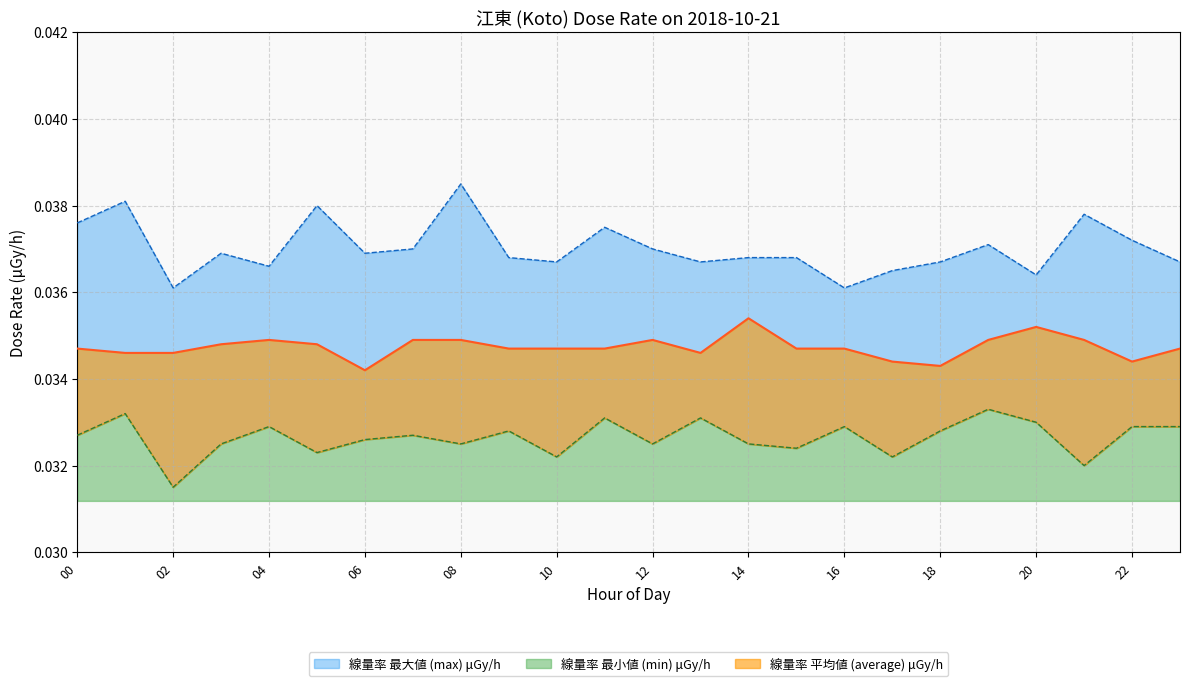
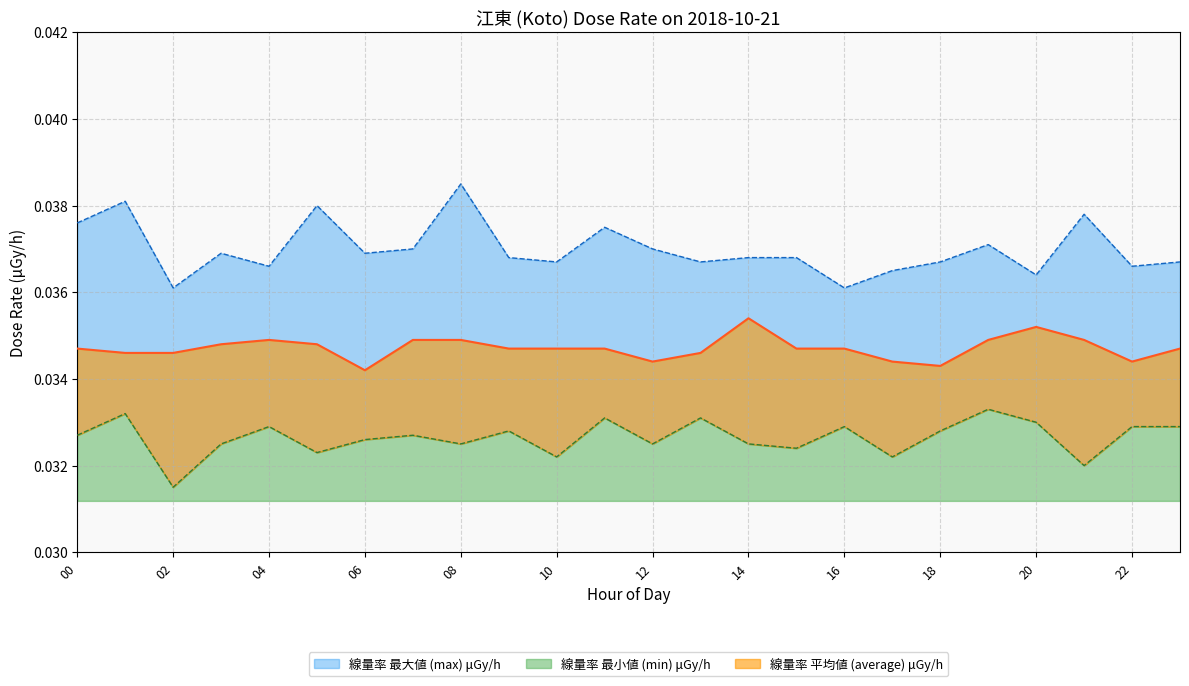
  {
    "線量率 平均値 (average) μGy/h": {
      "00": 0.0347,
      "02": 0.0346,
      "04": 0.0349,
      "06": 0.0342,
      "08": 0.0349,
      "10": 0.0347,
-     "12": 0.0349,
+     "12": 0.0344,
      "14": 0.0354,
      "16": 0.0347,
      "18": 0.0343,
      "20": 0.0352,
      "22": 0.0344
    },
    "線量率 最大値 (max) μGy/h": {
      "00": 0.0376,
      "02": 0.0361,
      "04": 0.0366,
      "06": 0.0369,
      "08": 0.0385,
      "10": 0.0367,
      "12": 0.0370,
      "14": 0.0368,
      "16": 0.0361,
      "18": 0.0367,
      "20": 0.0364,
-     "22": 0.0372
+     "22": 0.0366
    },
    "線量率 最小値 (min) μGy/h": {
      "00": 0.0327,
      "02": 0.0315,
      "04": 0.0329,
      "06": 0.0326,
      "08": 0.0325,
      "10": 0.0322,
      "12": 0.0325,
      "14": 0.0325,
      "16": 0.0329,
      "18": 0.0328,
      "20": 0.0330,
      "22": 0.0329
    }
  }
